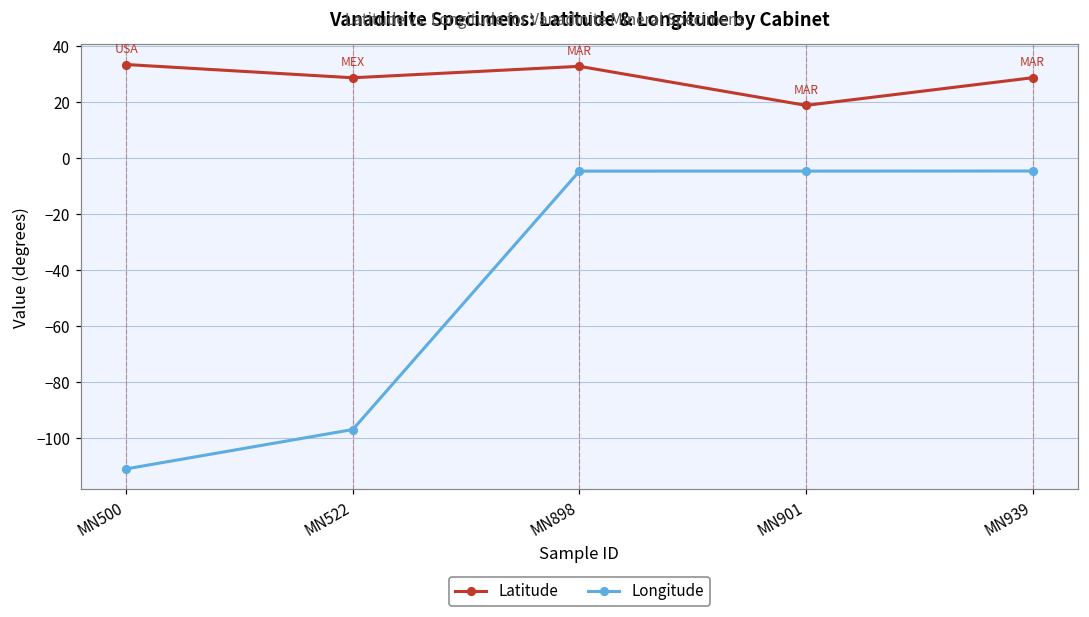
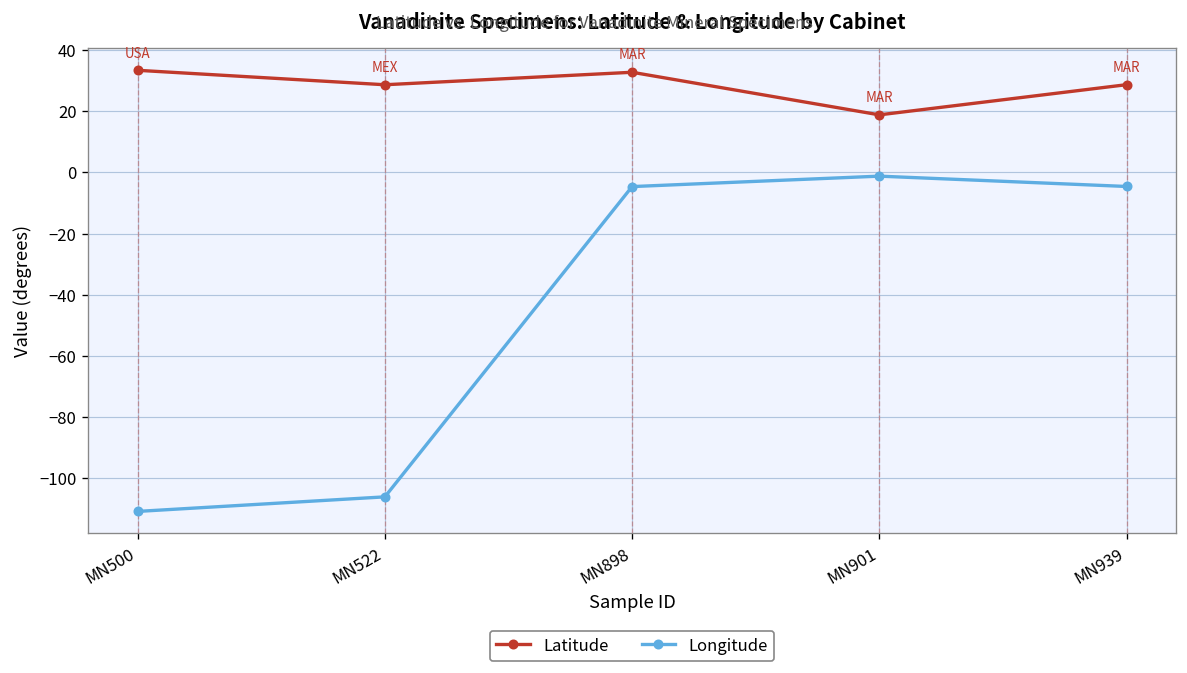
  {
    "Latitude": {
      "MN500": 33,
      "MN522": 29,
      "MN898": 33,
      "MN901": 19,
      "MN939": 29
    },
    "Longitude": {
      "MN500": -111,
-     "MN522": -97,
+     "MN522": -106,
      "MN898": -5,
-     "MN901": -5,
+     "MN901": -1,
      "MN939": -5
    }
  }
